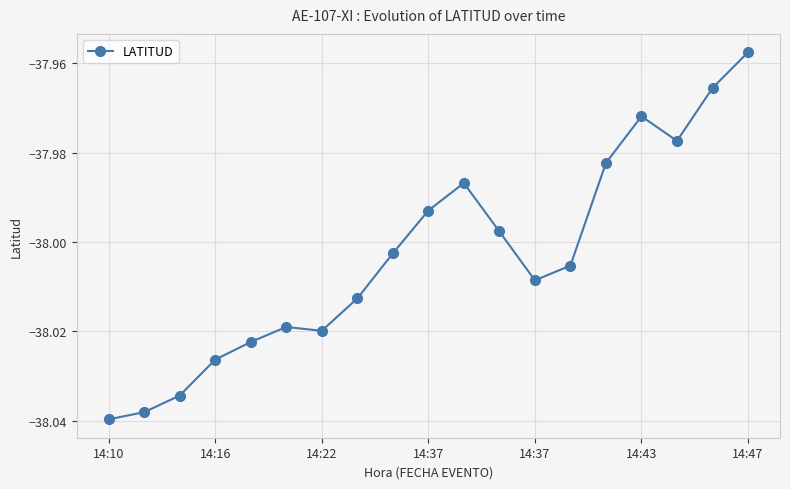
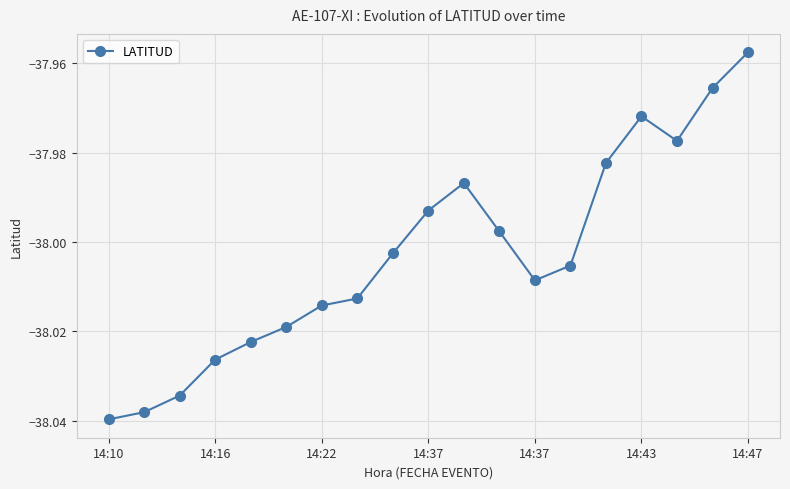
  {
    "14:10": -38.040,
-   "14:22": -38.020,
+   "14:22": -38.014,
    "14:47": -37.958
  }
